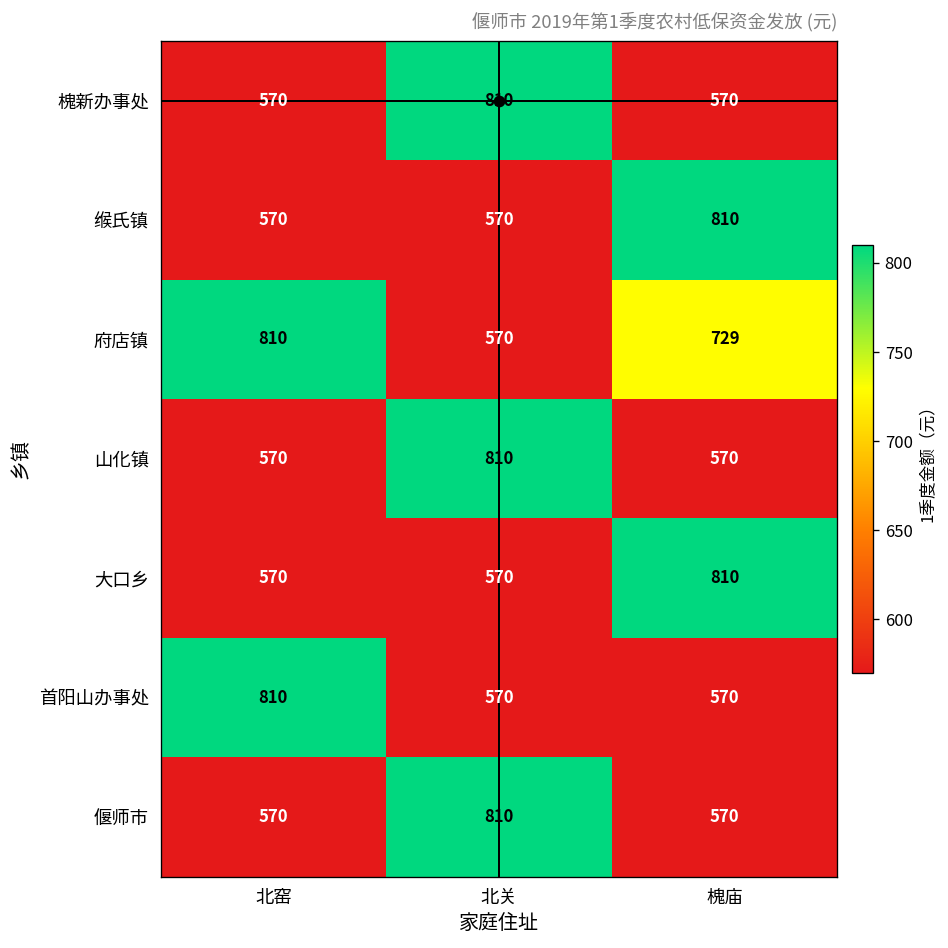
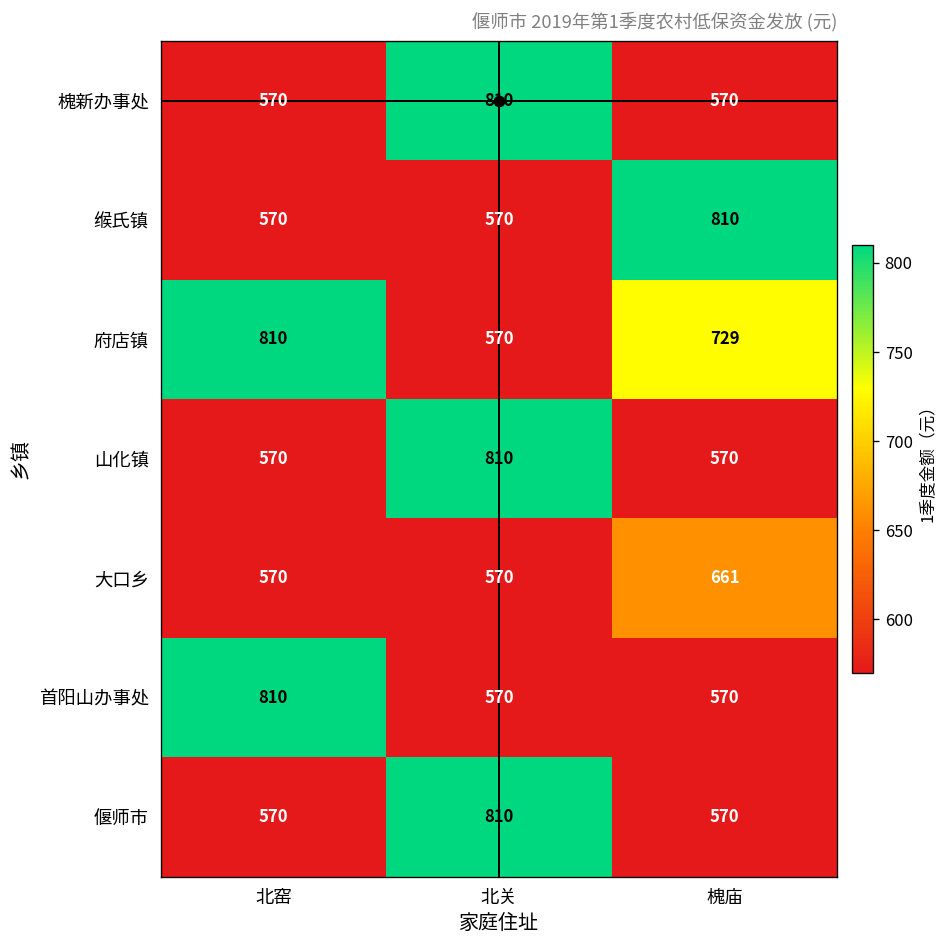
  {
    "槐新办事处": {
      "北窑": 570,
      "槐庙": 570
    },
    "缑氏镇": {
      "北窑": 570,
      "北关": 570,
      "槐庙": 810
    },
    "府店镇": {
      "北窑": 810,
      "北关": 570,
      "槐庙": 729
    },
    "山化镇": {
      "北窑": 570,
      "北关": 810,
      "槐庙": 570
    },
    "大口乡": {
      "北窑": 570,
      "北关": 570,
-     "槐庙": 810
+     "槐庙": 661
    },
    "首阳山办事处": {
      "北窑": 810,
      "北关": 570,
      "槐庙": 570
    },
    "偃师市": {
      "北窑": 570,
      "北关": 810,
      "槐庙": 570
    }
  }
